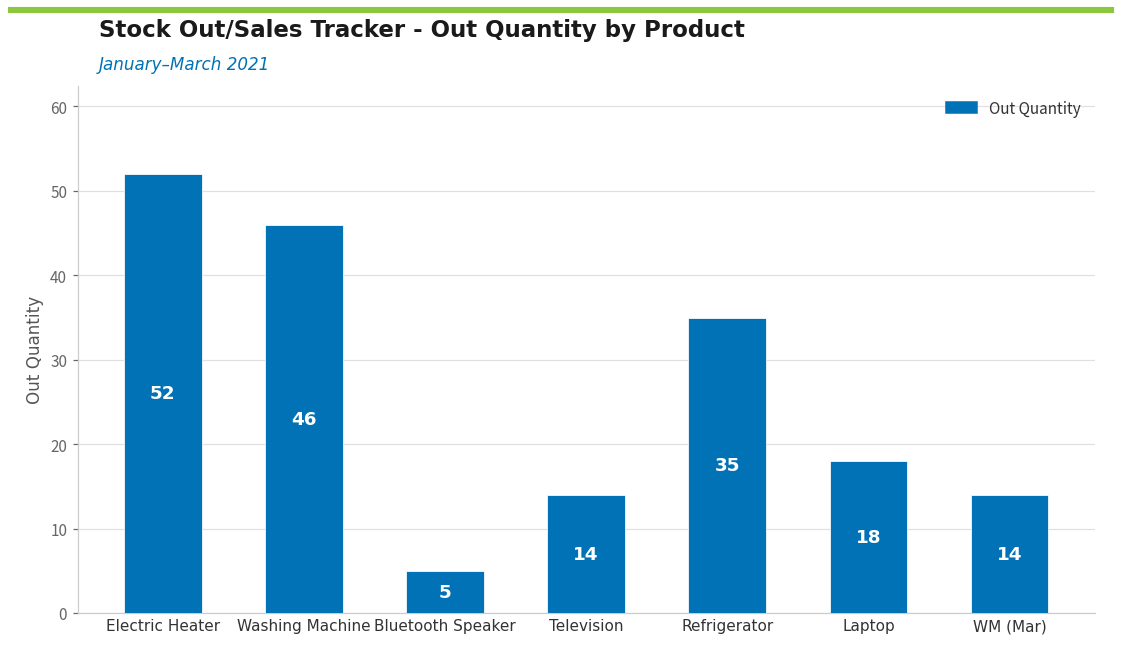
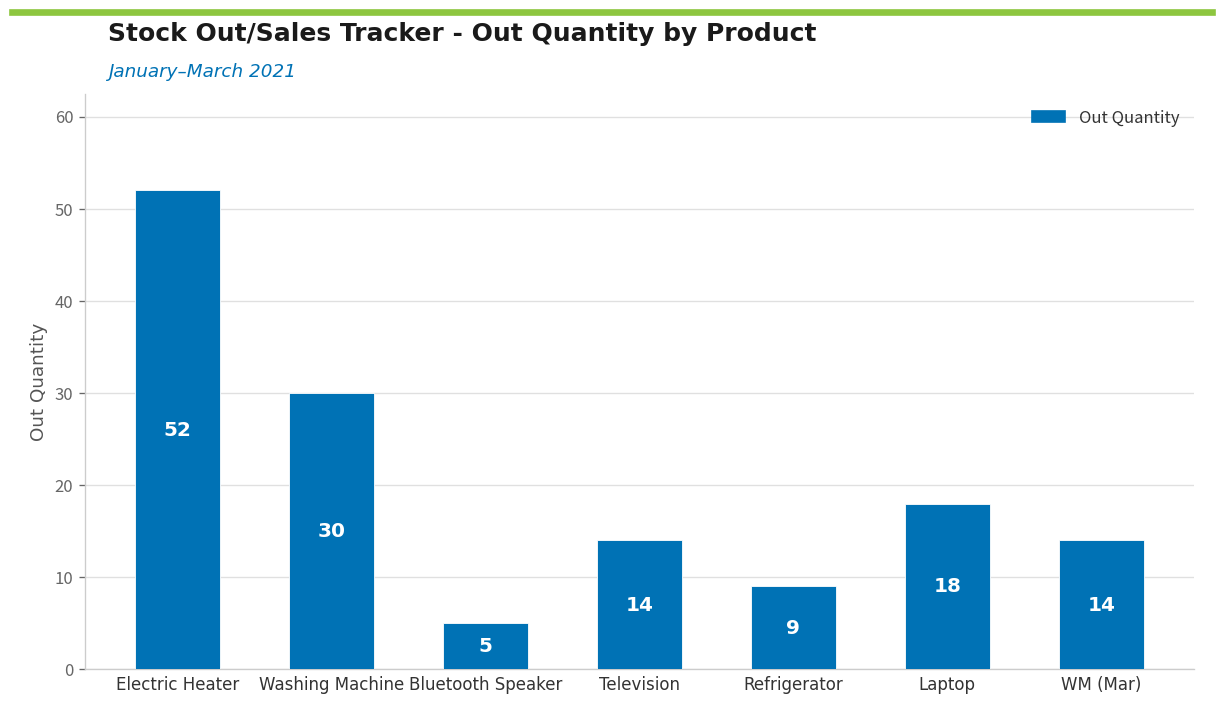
  {
    "Electric Heater": 52,
-   "Washing Machine": 46,
+   "Washing Machine": 30,
    "Bluetooth Speaker": 5,
    "Television": 14,
-   "Refrigerator": 35,
+   "Refrigerator": 9,
    "Laptop": 18,
    "WM (Mar)": 14
  }
